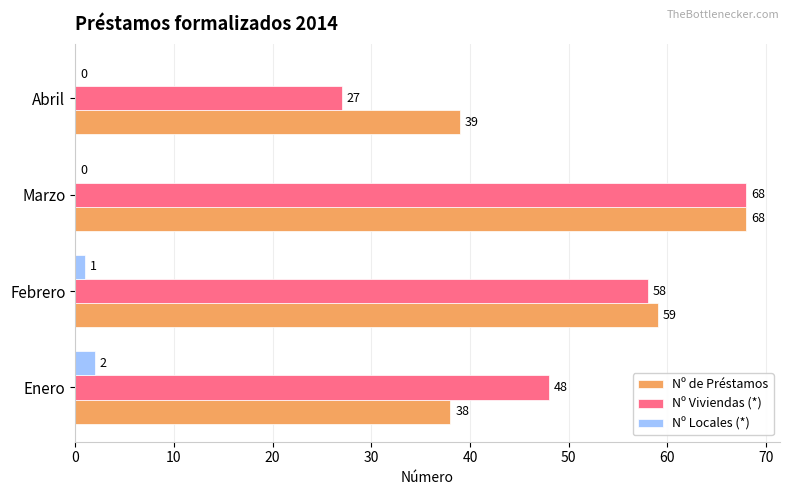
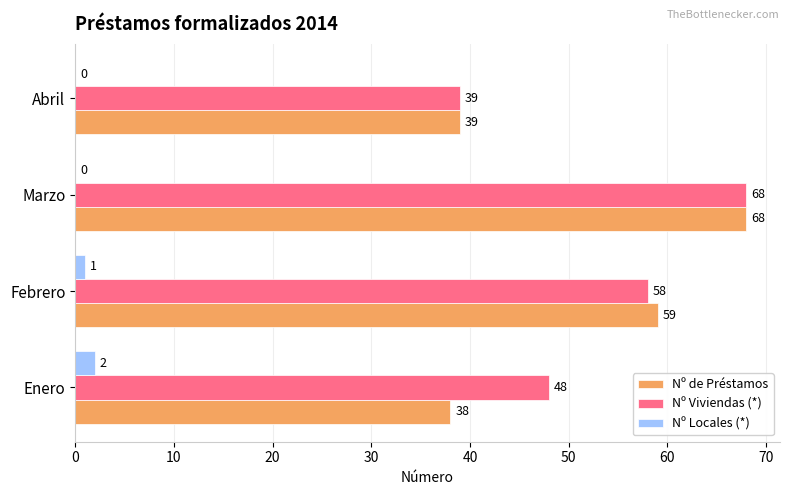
  {
    "Nº de Préstamos": {
      "Abril": 39,
      "Marzo": 68,
      "Febrero": 59,
      "Enero": 38
    },
    "Nº Viviendas (*)": {
-     "Abril": 27,
+     "Abril": 39,
      "Marzo": 68,
      "Febrero": 58,
      "Enero": 48
    },
    "Nº Locales (*)": {
      "Abril": 0,
      "Marzo": 0,
      "Febrero": 1,
      "Enero": 2
    }
  }
